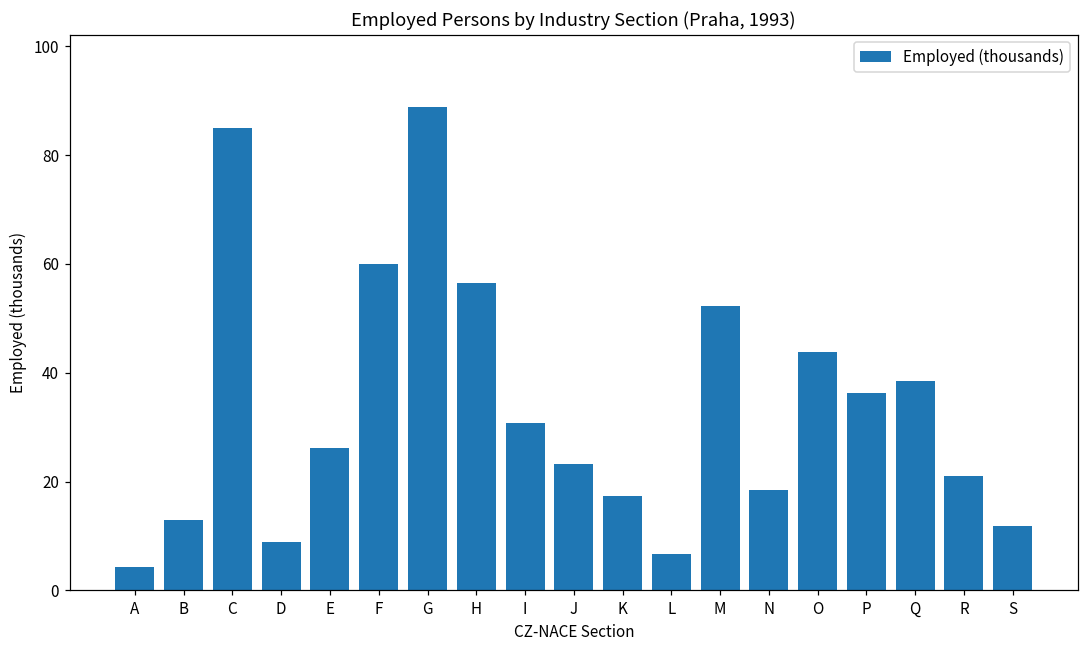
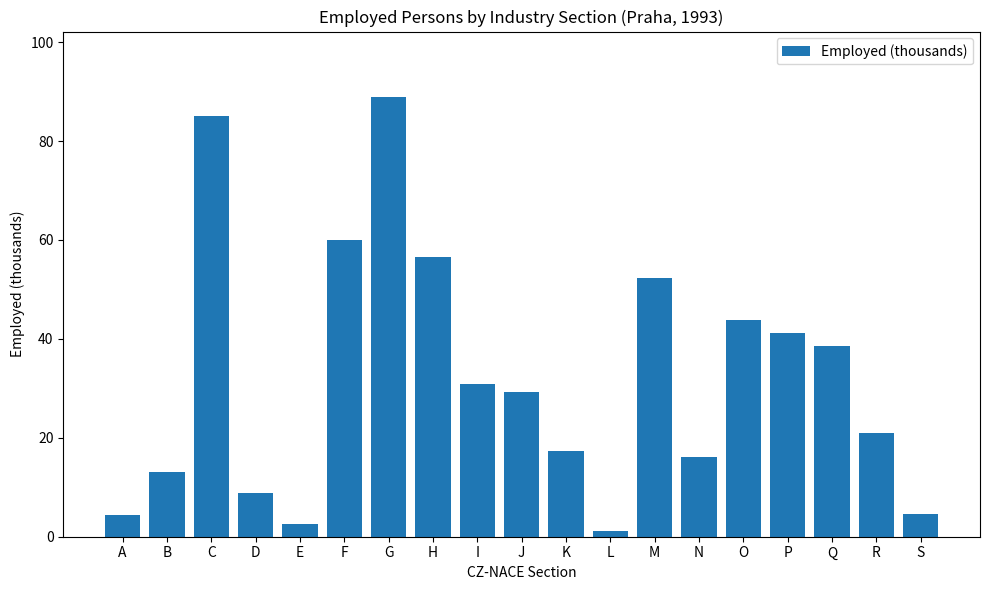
  {
    "A": 4,
    "B": 13,
    "C": 85,
    "D": 9,
-   "E": 26,
+   "E": 3,
    "F": 60,
    "G": 89,
    "H": 57,
    "I": 31,
-   "J": 23,
+   "J": 29,
    "K": 17,
-   "L": 7,
+   "L": 1,
    "M": 52,
-   "N": 18,
+   "N": 16,
    "O": 44,
-   "P": 36,
+   "P": 41,
    "Q": 39,
    "R": 21,
-   "S": 12
+   "S": 5
  }
